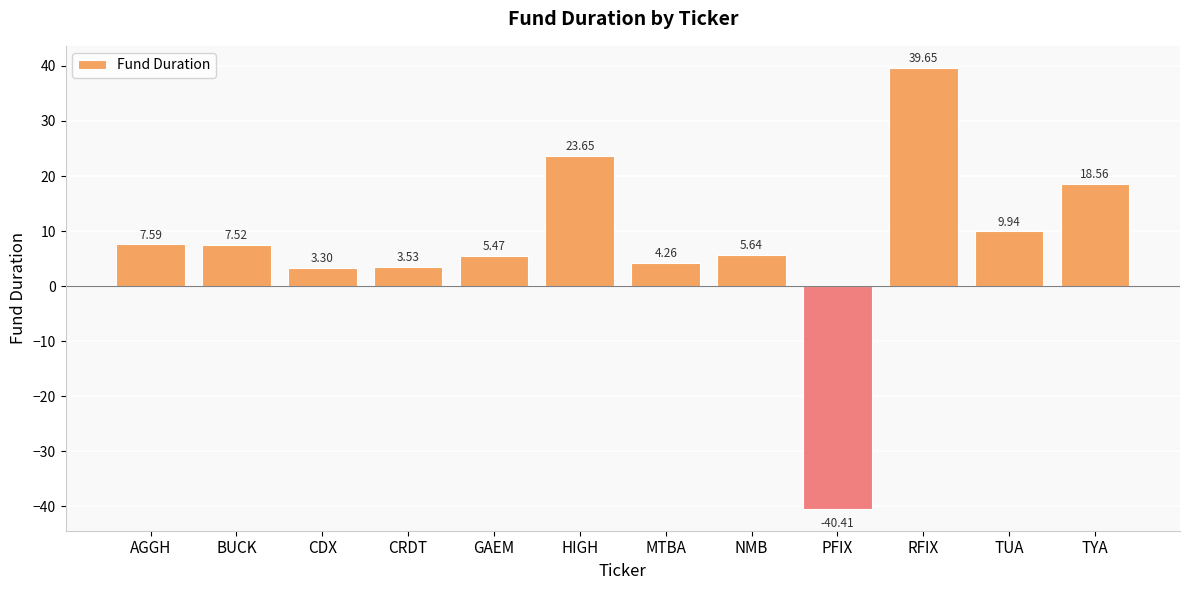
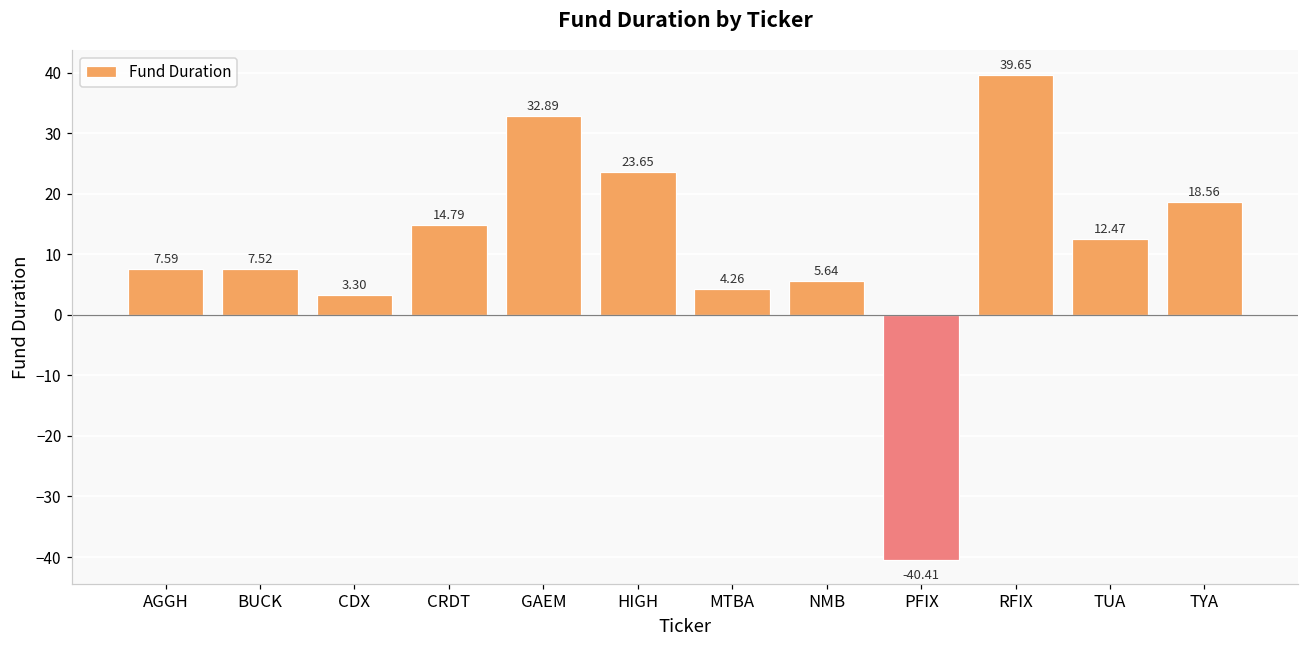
  {
    "AGGH": 7.59,
    "BUCK": 7.52,
    "CDX": 3.30,
-   "CRDT": 3.53,
-   "GAEM": 5.47,
+   "CRDT": 14.79,
+   "GAEM": 32.89,
    "HIGH": 23.65,
    "MTBA": 4.26,
    "NMB": 5.64,
    "PFIX": -40.41,
    "RFIX": 39.65,
-   "TUA": 9.94,
+   "TUA": 12.47,
    "TYA": 18.56
  }
